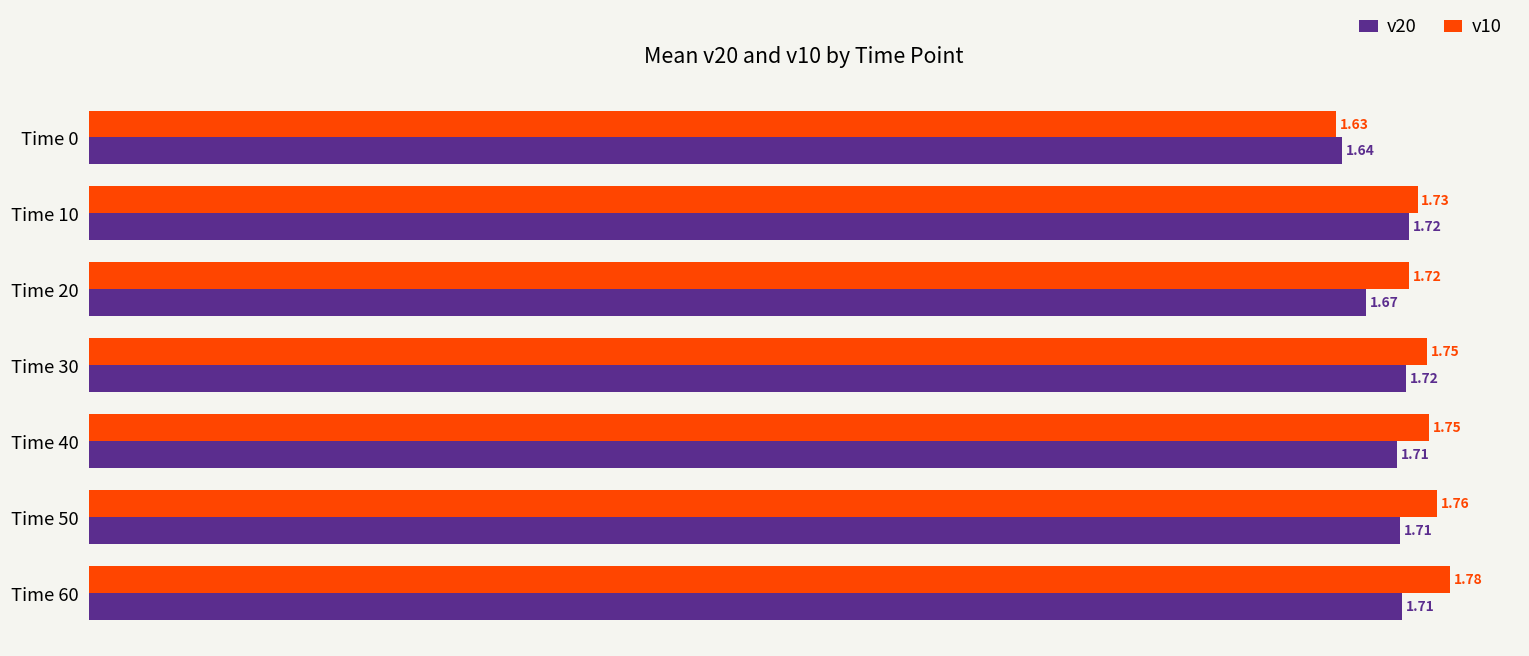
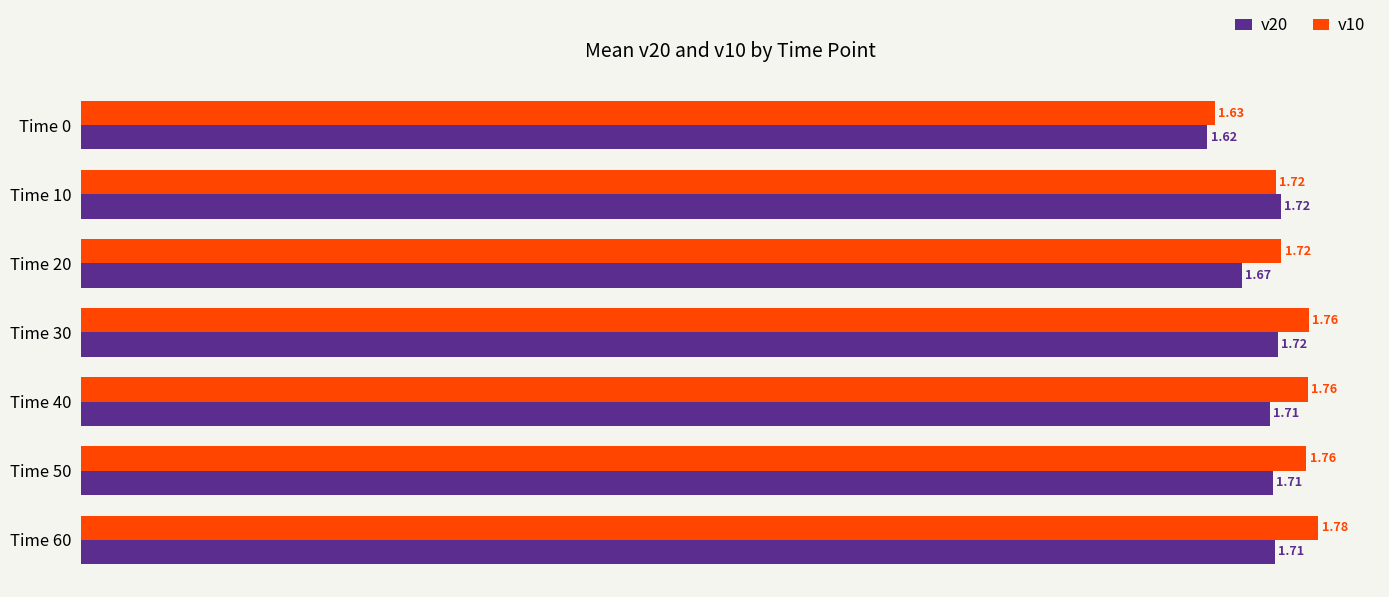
  {
    "v20": {
-     "Time 0": 1.64,
+     "Time 0": 1.62,
      "Time 10": 1.72,
      "Time 20": 1.67,
      "Time 30": 1.72,
      "Time 40": 1.71,
      "Time 50": 1.71,
      "Time 60": 1.71
    },
    "v10": {
      "Time 0": 1.63,
-     "Time 10": 1.73,
+     "Time 10": 1.72,
      "Time 20": 1.72,
-     "Time 30": 1.75,
-     "Time 40": 1.75,
+     "Time 30": 1.76,
+     "Time 40": 1.76,
      "Time 50": 1.76,
      "Time 60": 1.78
    }
  }
